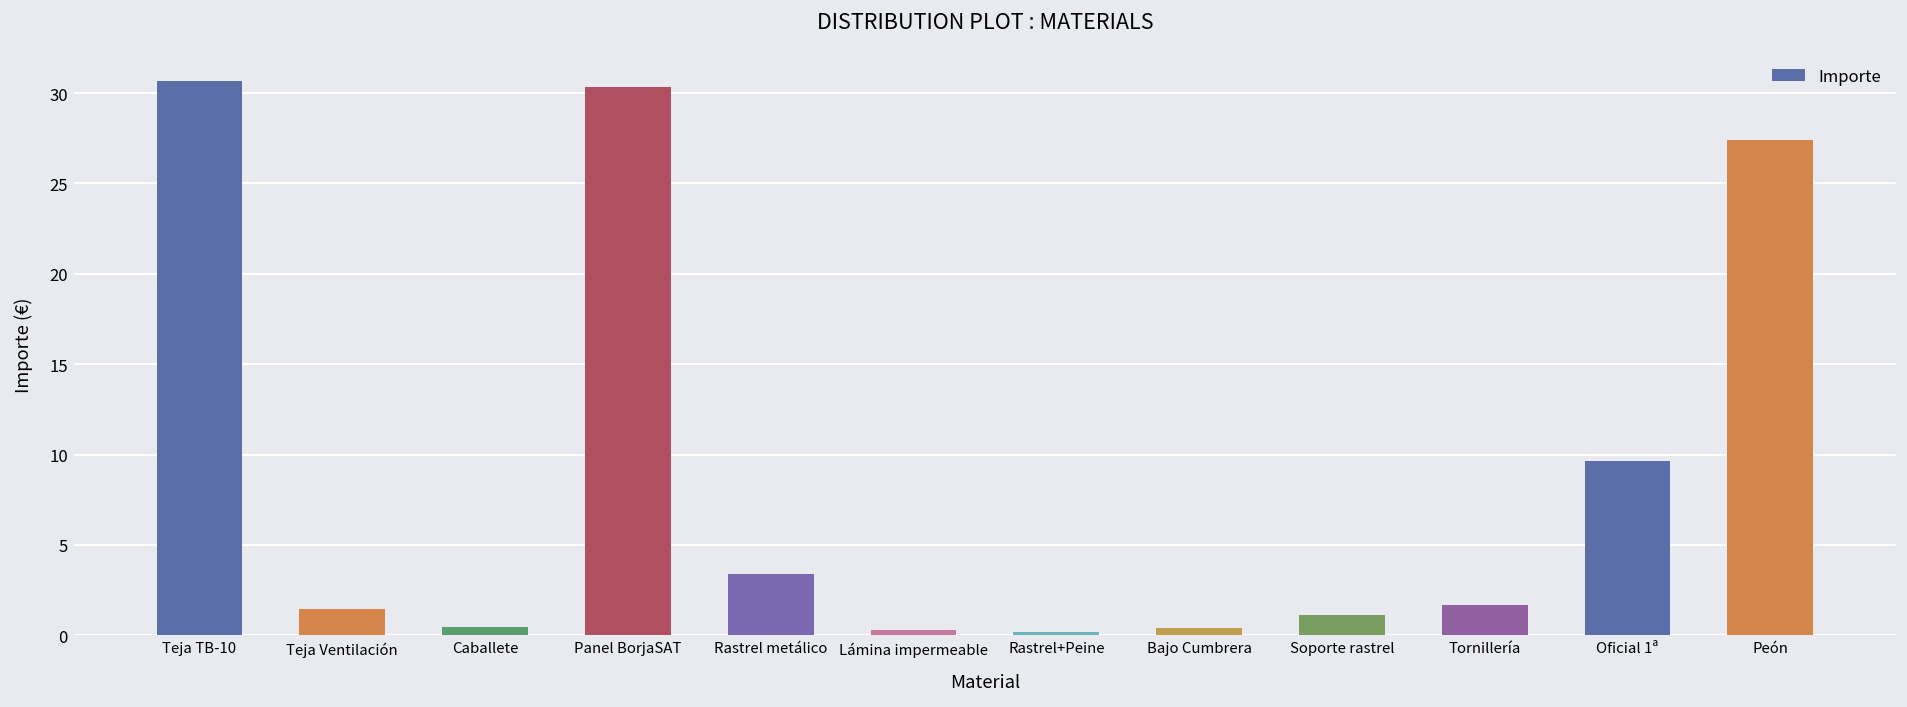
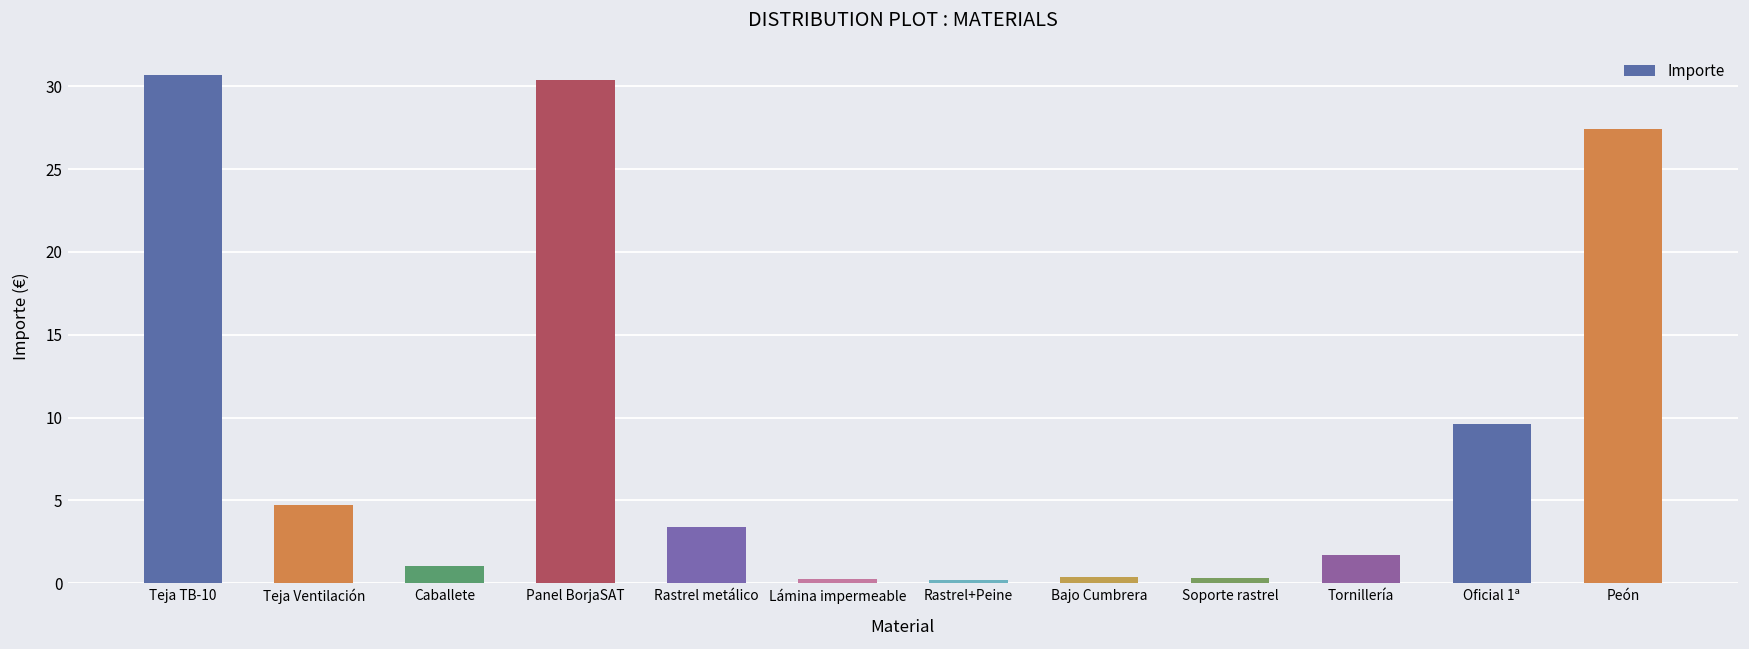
  {
    "Teja TB-10": 30.7,
-   "Teja Ventilación": 1.5,
-   "Caballete": 0.5,
+   "Teja Ventilación": 4.7,
+   "Caballete": 1.1,
    "Panel BorjaSAT": 30.4,
    "Rastrel metálico": 3.4,
    "Lámina impermeable": 0.3,
    "Rastrel+Peine": 0.2,
    "Bajo Cumbrera": 0.4,
-   "Soporte rastrel": 1.1,
+   "Soporte rastrel": 0.3,
    "Tornillería": 1.7,
    "Oficial 1ª": 9.6,
    "Peón": 27.4
  }
